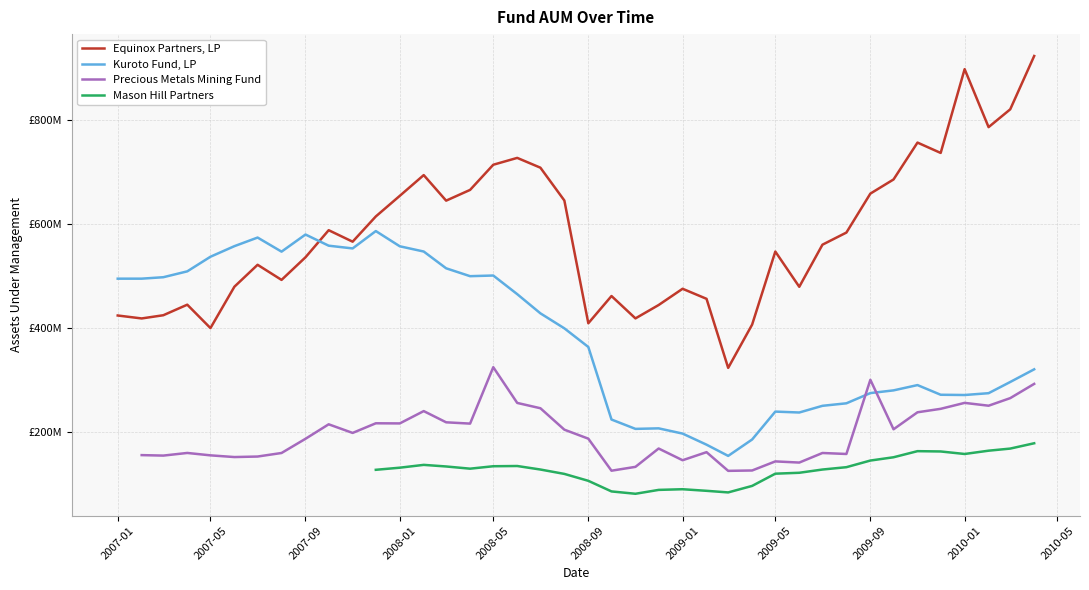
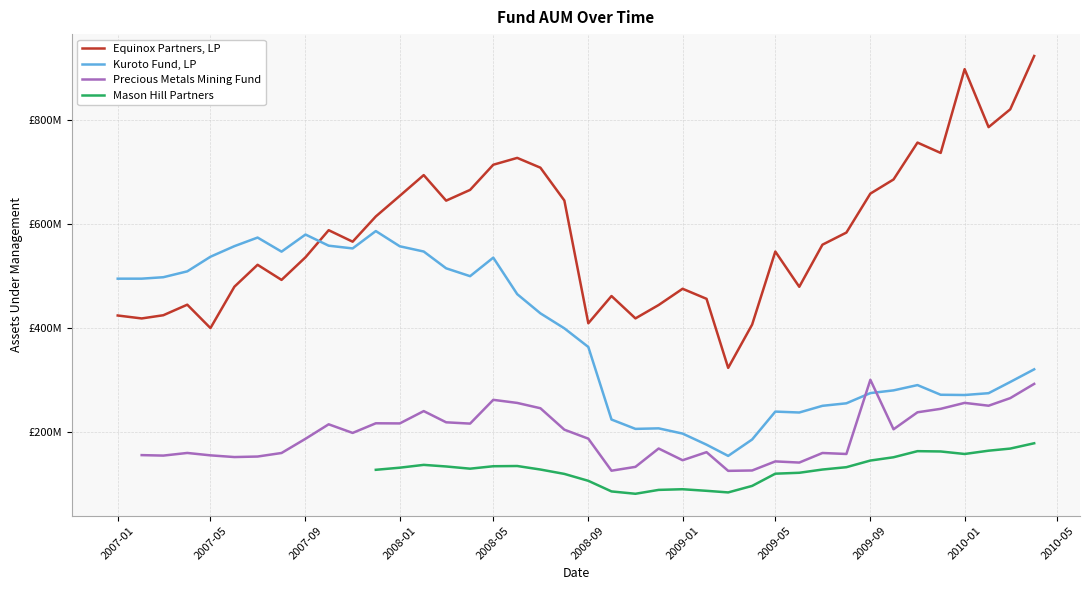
  {
    "Equinox Partners, LP": {
      "2007-01": "£420000000",
      "2007-05": "£400000000",
      "2007-09": "£540000000",
      "2008-01": "£650000000",
      "2008-05": "£710000000",
      "2008-09": "£410000000",
      "2009-01": "£470000000",
      "2009-05": "£550000000",
      "2009-09": "£660000000",
      "2010-01": "£900000000"
    },
    "Kuroto Fund, LP": {
      "2007-01": "£490000000",
      "2007-05": "£540000000",
      "2007-09": "£580000000",
      "2008-01": "£560000000",
-     "2008-05": "£500000000",
+     "2008-05": "£530000000",
      "2008-09": "£360000000",
      "2009-01": "£200000000",
      "2009-05": "£240000000",
      "2009-09": "£270000000",
      "2010-01": "£270000000"
    },
    "Precious Metals Mining Fund": {
      "2007-05": "£150000000",
      "2007-09": "£190000000",
      "2008-01": "£220000000",
-     "2008-05": "£320000000",
+     "2008-05": "£260000000",
      "2008-09": "£190000000",
      "2009-01": "£150000000",
      "2009-05": "£140000000",
      "2009-09": "£300000000",
      "2010-01": "£260000000"
    },
    "Mason Hill Partners": {
      "2008-01": "£130000000",
      "2008-05": "£130000000",
      "2008-09": "£110000000",
      "2009-01": "£90000000",
      "2009-05": "£120000000",
      "2009-09": "£140000000",
      "2010-01": "£160000000"
    }
  }
